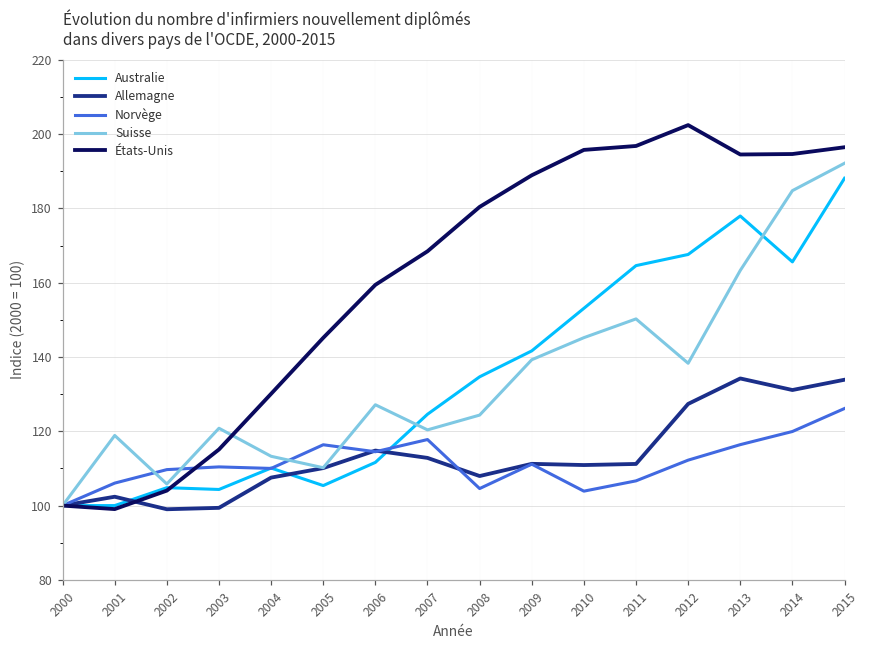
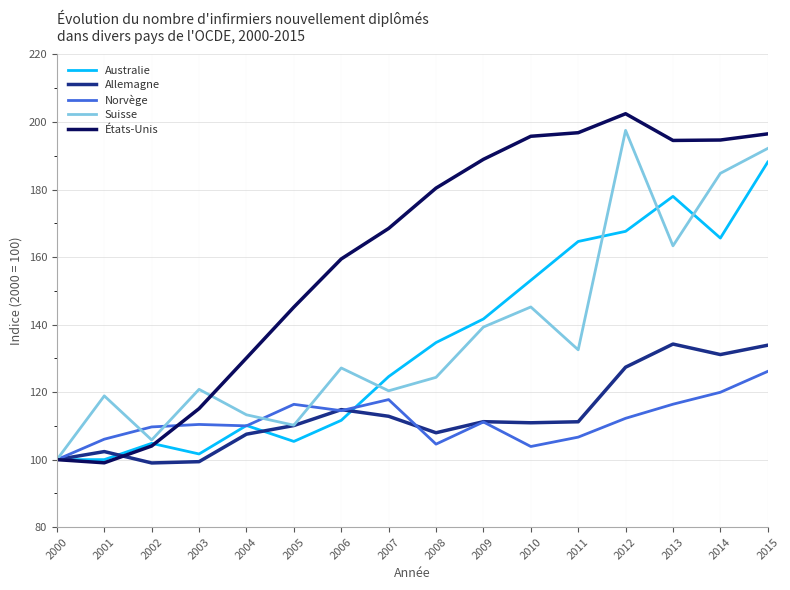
  {
    "Australie": {
      "2001": 100,
      "2002": 105,
-     "2003": 104,
+     "2003": 102,
      "2005": 105,
      "2006": 112,
      "2007": 125,
      "2008": 135,
      "2009": 142,
      "2010": 153,
      "2011": 165,
      "2012": 168,
      "2013": 178,
      "2014": 166,
      "2015": 188
    },
    "Norvège": {
      "2001": 106,
      "2002": 110,
      "2003": 110,
      "2005": 116,
      "2007": 118,
      "2008": 105,
      "2010": 104,
      "2011": 107,
      "2012": 112,
      "2013": 116,
      "2014": 120,
      "2015": 126
    },
    "Suisse": {
      "2001": 119,
      "2002": 106,
      "2003": 121,
      "2004": 113,
      "2006": 127,
      "2007": 120,
      "2008": 124,
      "2009": 139,
      "2010": 145,
-     "2011": 150,
-     "2012": 138,
+     "2011": 133,
+     "2012": 198,
      "2013": 163,
      "2014": 185,
      "2015": 192
    }
  }
